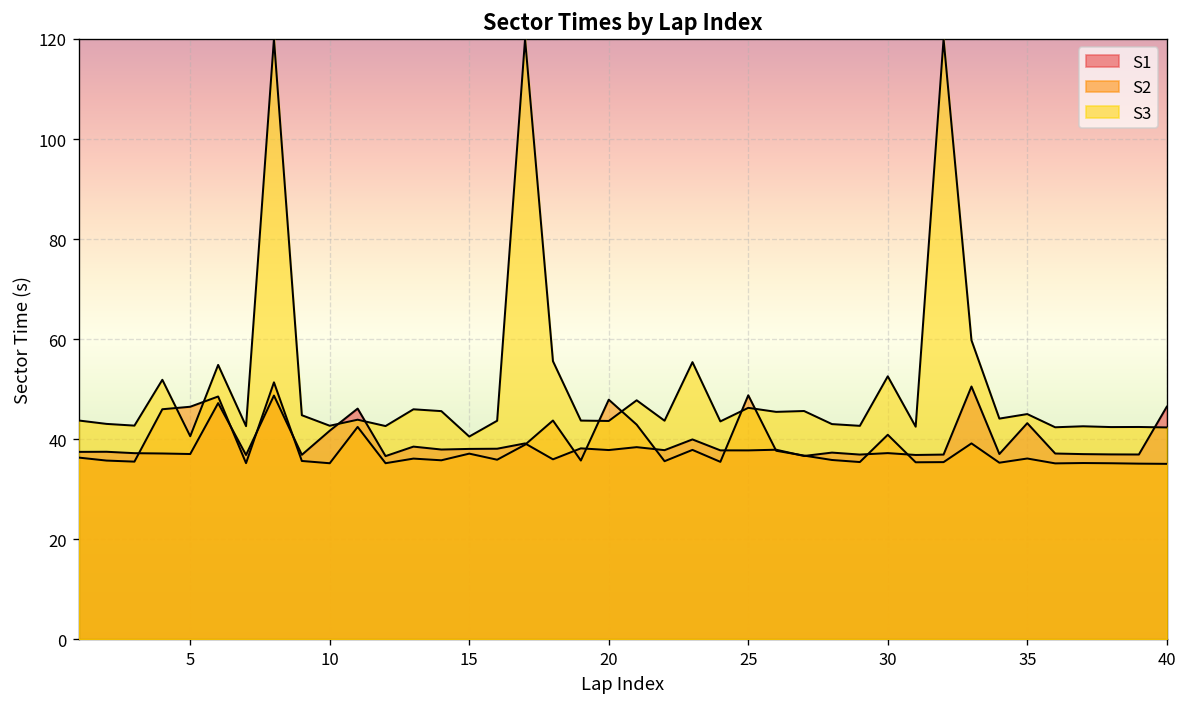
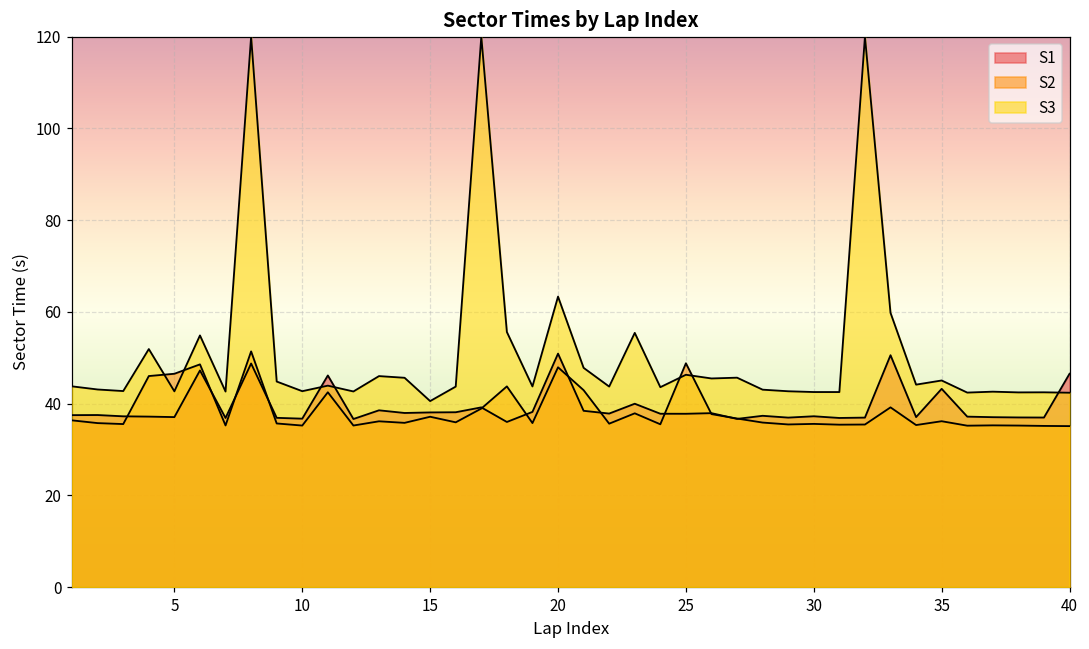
  {
    "S1": {
      "5": 37,
-     "10": 42,
+     "10": 37,
      "15": 38,
-     "20": 38,
+     "20": 51,
      "25": 38,
      "30": 37,
      "35": 43,
      "40": 47
    },
    "S2": {
      "5": 47,
      "10": 35,
      "15": 37,
      "20": 48,
      "25": 49,
-     "30": 41,
+     "30": 36,
      "35": 36,
      "40": 35
    },
    "S3": {
-     "5": 41,
+     "5": 43,
      "10": 43,
      "15": 41,
-     "20": 44,
+     "20": 63,
      "25": 46,
-     "30": 53,
+     "30": 43,
      "35": 45,
      "40": 42
    }
  }
